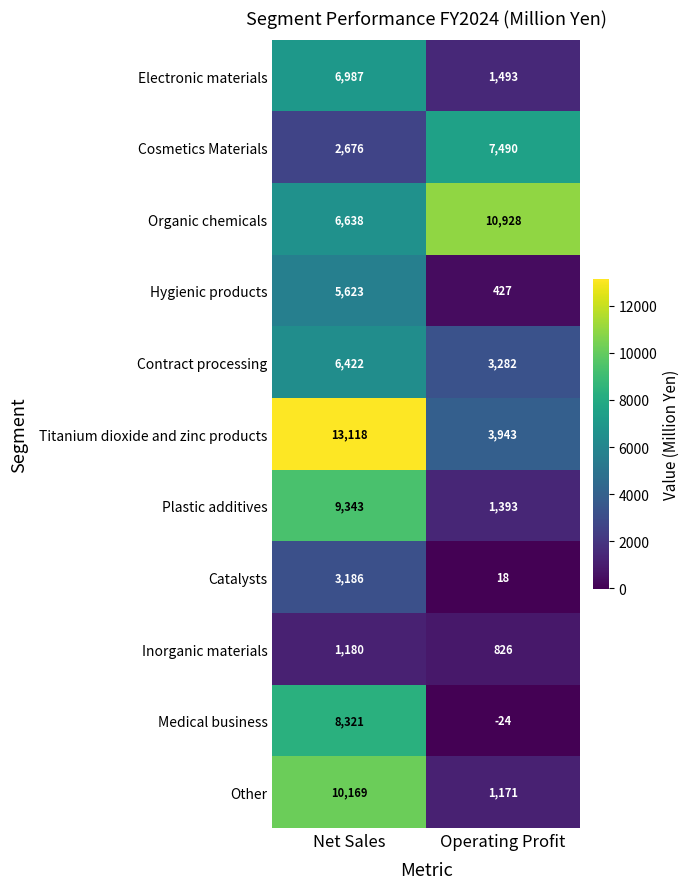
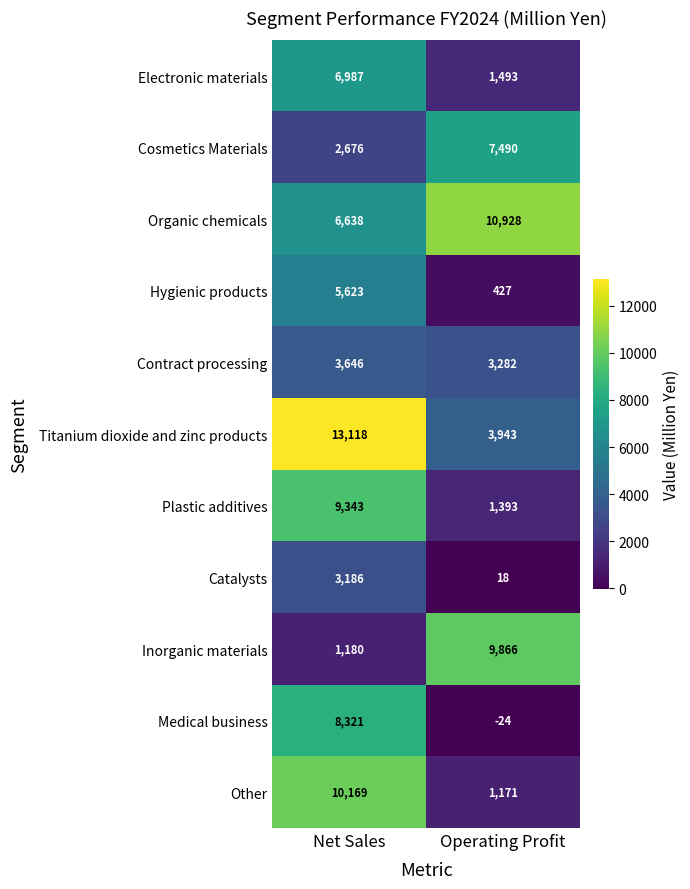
  {
    "Electronic materials": {
      "Net Sales": "6,987",
      "Operating Profit": "1,493"
    },
    "Cosmetics Materials": {
      "Net Sales": "2,676",
      "Operating Profit": "7,490"
    },
    "Organic chemicals": {
      "Net Sales": "6,638",
      "Operating Profit": "10,928"
    },
    "Hygienic products": {
      "Net Sales": "5,623",
      "Operating Profit": "427"
    },
    "Contract processing": {
-     "Net Sales": "6,422",
+     "Net Sales": "3,646",
      "Operating Profit": "3,282"
    },
    "Titanium dioxide and zinc products": {
      "Net Sales": "13,118",
      "Operating Profit": "3,943"
    },
    "Plastic additives": {
      "Net Sales": "9,343",
      "Operating Profit": "1,393"
    },
    "Catalysts": {
      "Net Sales": "3,186",
      "Operating Profit": "18"
    },
    "Inorganic materials": {
      "Net Sales": "1,180",
-     "Operating Profit": "826"
+     "Operating Profit": "9,866"
    },
    "Medical business": {
      "Net Sales": "8,321",
      "Operating Profit": "-24"
    },
    "Other": {
      "Net Sales": "10,169",
      "Operating Profit": "1,171"
    }
  }
